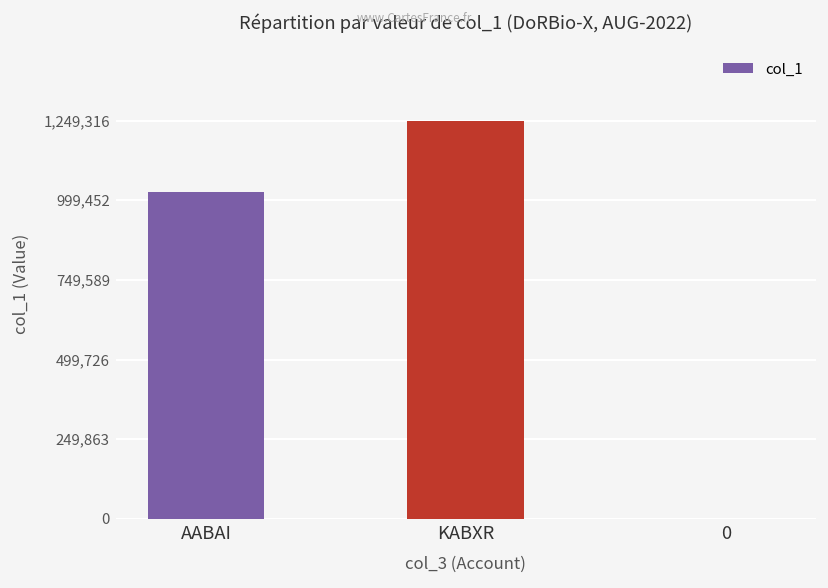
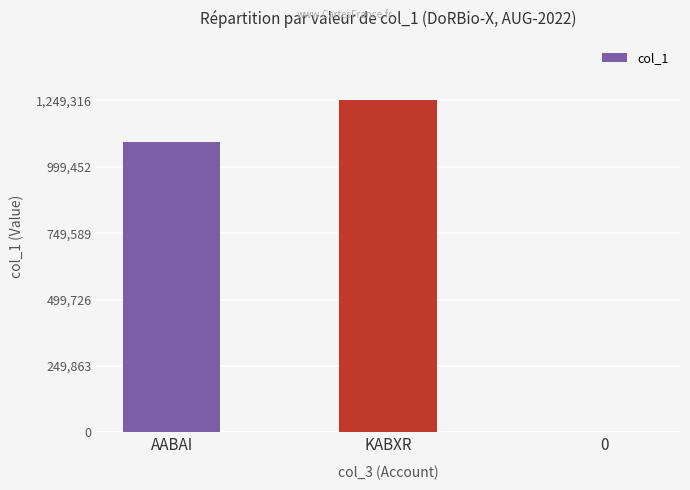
  {
-   "AABAI": "1,030,000",
+   "AABAI": "1,090,000",
    "KABXR": "1,250,000",
    "0": "0"
  }
